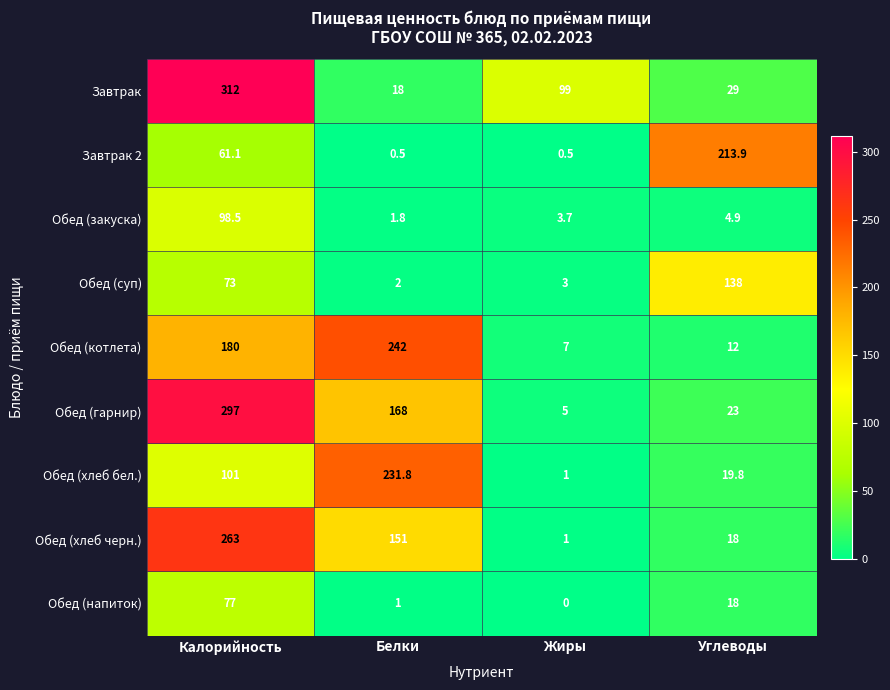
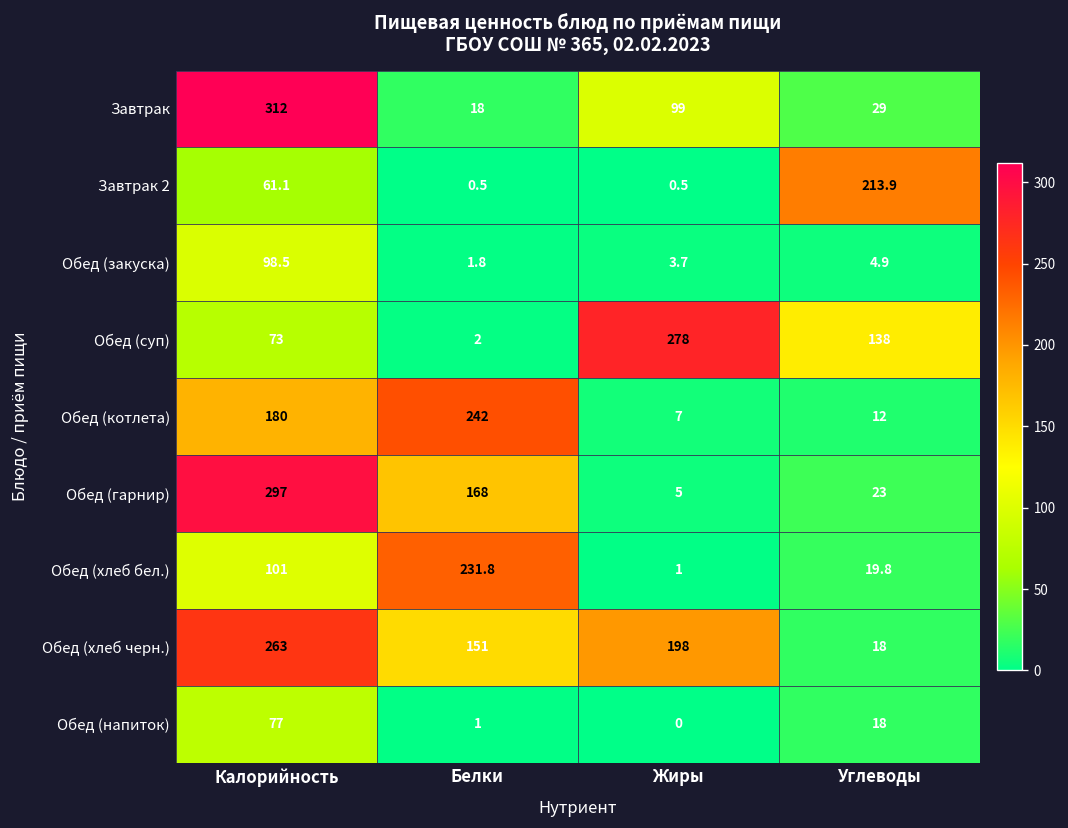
  {
    "Завтрак": {
      "Калорийность": 312,
      "Белки": 18,
      "Жиры": 99,
      "Углеводы": 29
    },
    "Завтрак 2": {
      "Калорийность": 61.1,
      "Белки": 0.5,
      "Жиры": 0.5,
      "Углеводы": 213.9
    },
    "Обед (закуска)": {
      "Калорийность": 98.5,
      "Белки": 1.8,
      "Жиры": 3.7,
      "Углеводы": 4.9
    },
    "Обед (суп)": {
      "Калорийность": 73,
      "Белки": 2,
-     "Жиры": 3,
+     "Жиры": 278,
      "Углеводы": 138
    },
    "Обед (котлета)": {
      "Калорийность": 180,
      "Белки": 242,
      "Жиры": 7,
      "Углеводы": 12
    },
    "Обед (гарнир)": {
      "Калорийность": 297,
      "Белки": 168,
      "Жиры": 5,
      "Углеводы": 23
    },
    "Обед (хлеб бел.)": {
      "Калорийность": 101,
      "Белки": 231.8,
      "Жиры": 1,
      "Углеводы": 19.8
    },
    "Обед (хлеб черн.)": {
      "Калорийность": 263,
      "Белки": 151,
-     "Жиры": 1,
+     "Жиры": 198,
      "Углеводы": 18
    },
    "Обед (напиток)": {
      "Калорийность": 77,
      "Белки": 1,
      "Жиры": 0,
      "Углеводы": 18
    }
  }
